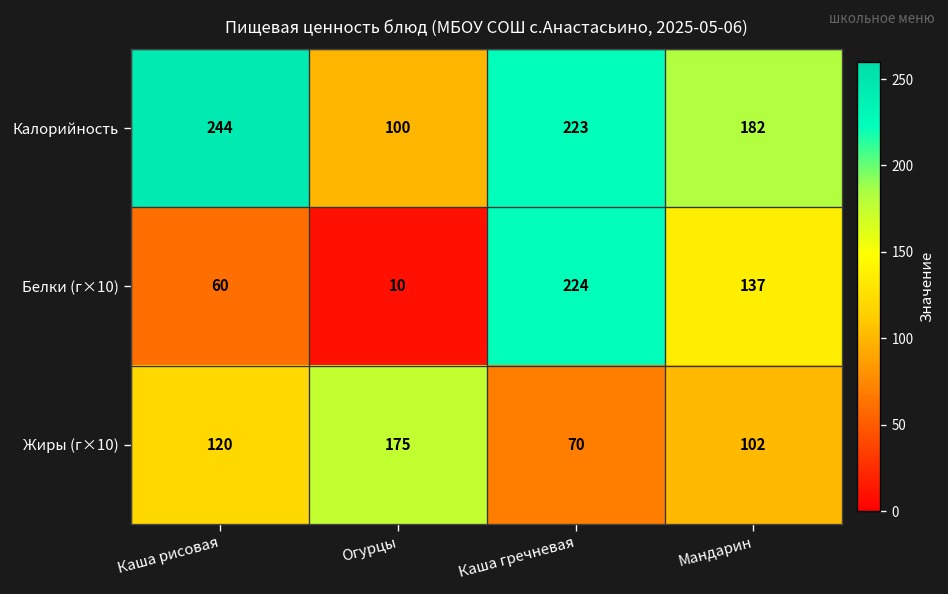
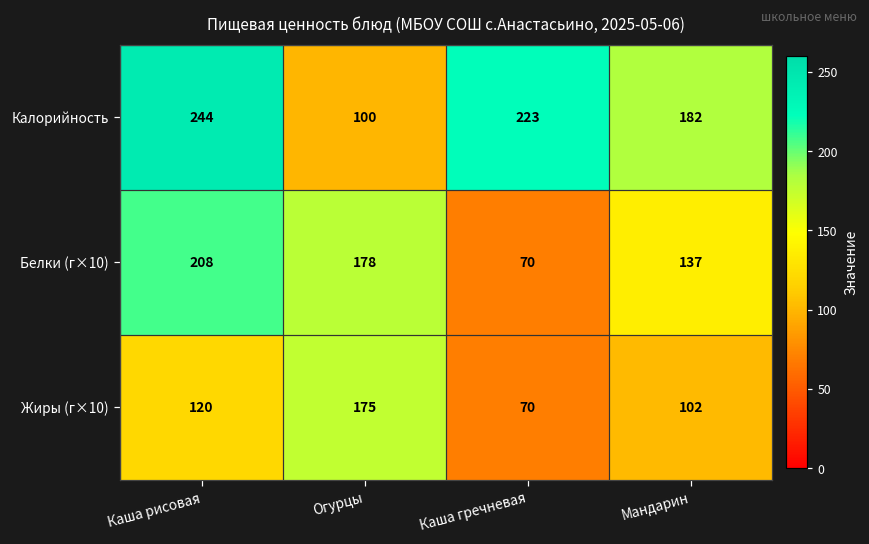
  {
    "Калорийность": {
      "Каша рисовая": 244,
      "Огурцы": 100,
      "Каша гречневая": 223,
      "Мандарин": 182
    },
    "Белки (г×10)": {
-     "Каша рисовая": 60,
-     "Огурцы": 10,
-     "Каша гречневая": 224,
+     "Каша рисовая": 208,
+     "Огурцы": 178,
+     "Каша гречневая": 70,
      "Мандарин": 137
    },
    "Жиры (г×10)": {
      "Каша рисовая": 120,
      "Огурцы": 175,
      "Каша гречневая": 70,
      "Мандарин": 102
    }
  }
